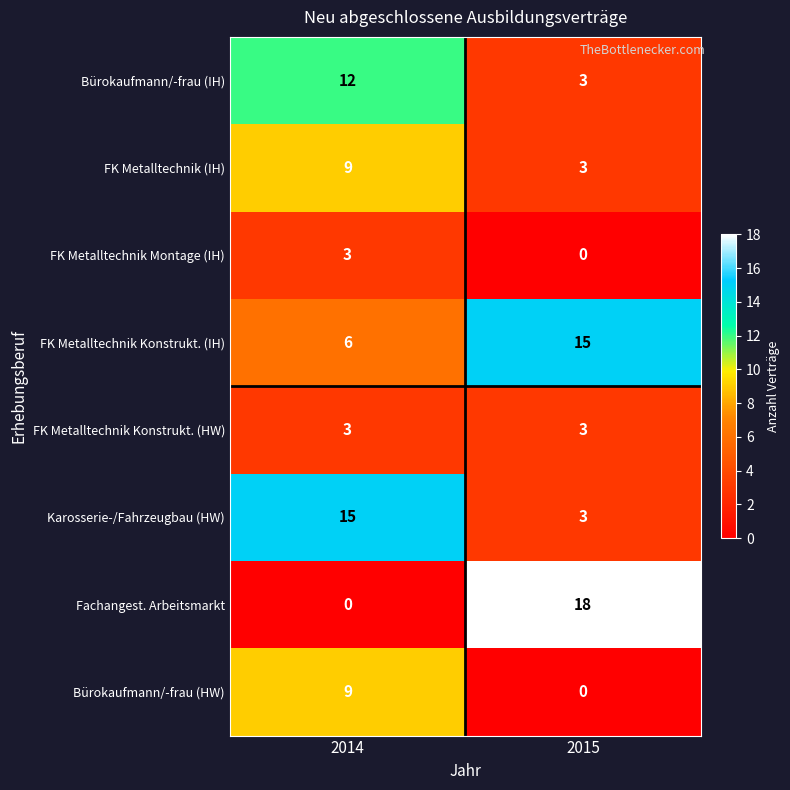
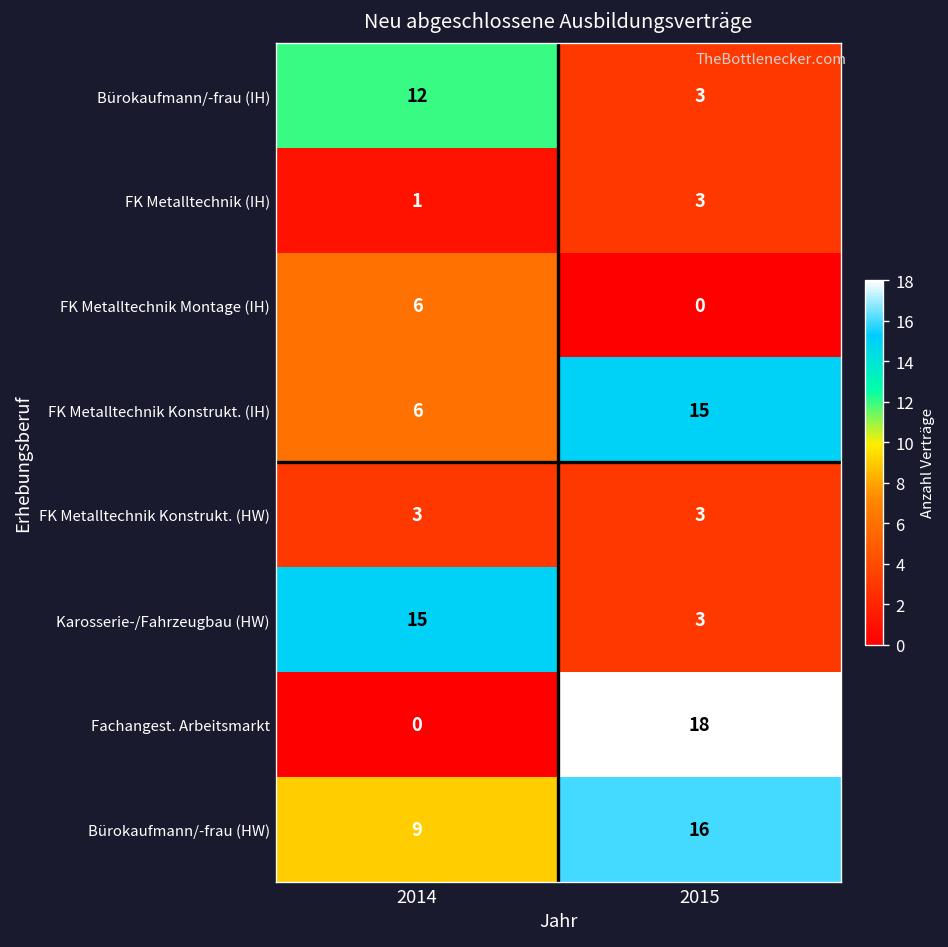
  {
    "Bürokaufmann/-frau (IH)": {
      "2014": 12
    },
    "FK Metalltechnik (IH)": {
-     "2014": 9,
+     "2014": 1,
      "2015": 3
    },
    "FK Metalltechnik Montage (IH)": {
-     "2014": 3,
+     "2014": 6,
      "2015": 0
    },
    "FK Metalltechnik Konstrukt. (IH)": {
      "2014": 6,
      "2015": 15
    },
    "FK Metalltechnik Konstrukt. (HW)": {
      "2014": 3,
      "2015": 3
    },
    "Karosserie-/Fahrzeugbau (HW)": {
      "2014": 15,
      "2015": 3
    },
    "Fachangest. Arbeitsmarkt": {
      "2014": 0,
      "2015": 18
    },
    "Bürokaufmann/-frau (HW)": {
      "2014": 9,
-     "2015": 0
+     "2015": 16
    }
  }
